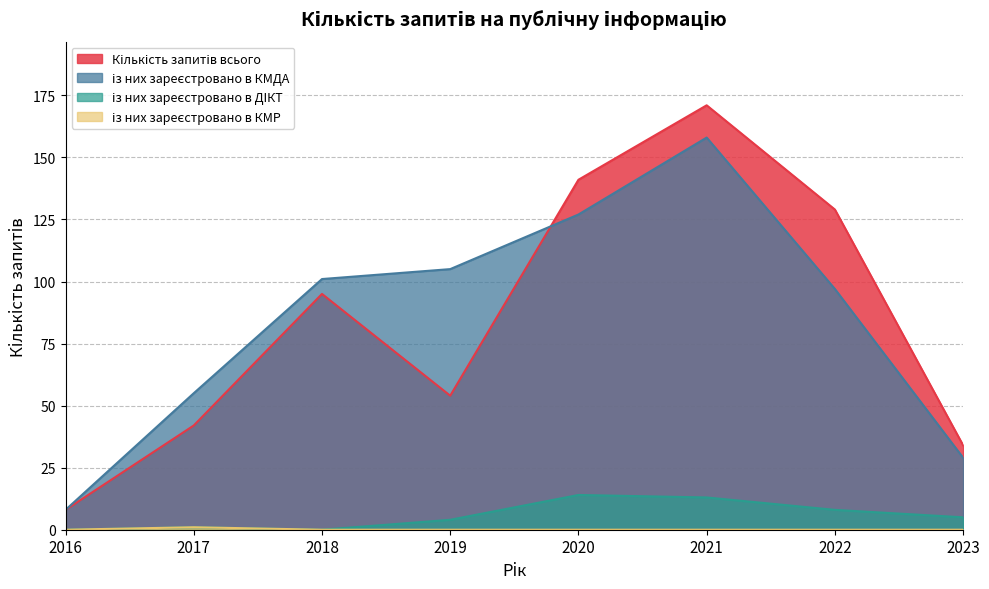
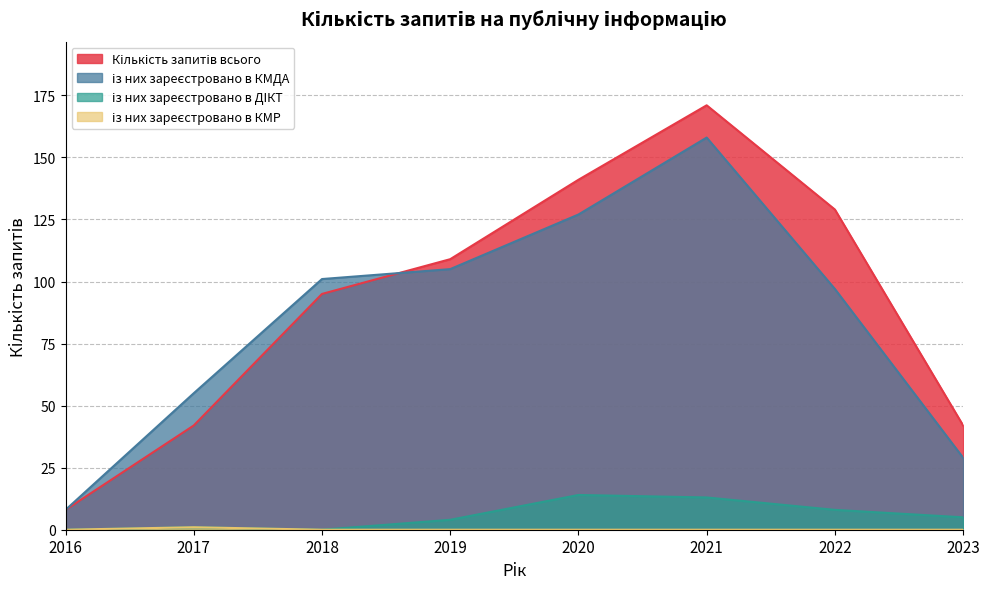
  {
    "Кількість запитів всього": {
      "2017": 42,
      "2018": 95,
-     "2019": 54,
+     "2019": 109,
      "2020": 141,
      "2021": 171,
      "2022": 129,
-     "2023": 34
+     "2023": 42
    },
    "із них зареєстровано в КМР": {
      "2019": 0,
      "2020": 0,
      "2021": 0,
      "2022": 0,
      "2023": 0
    }
  }
